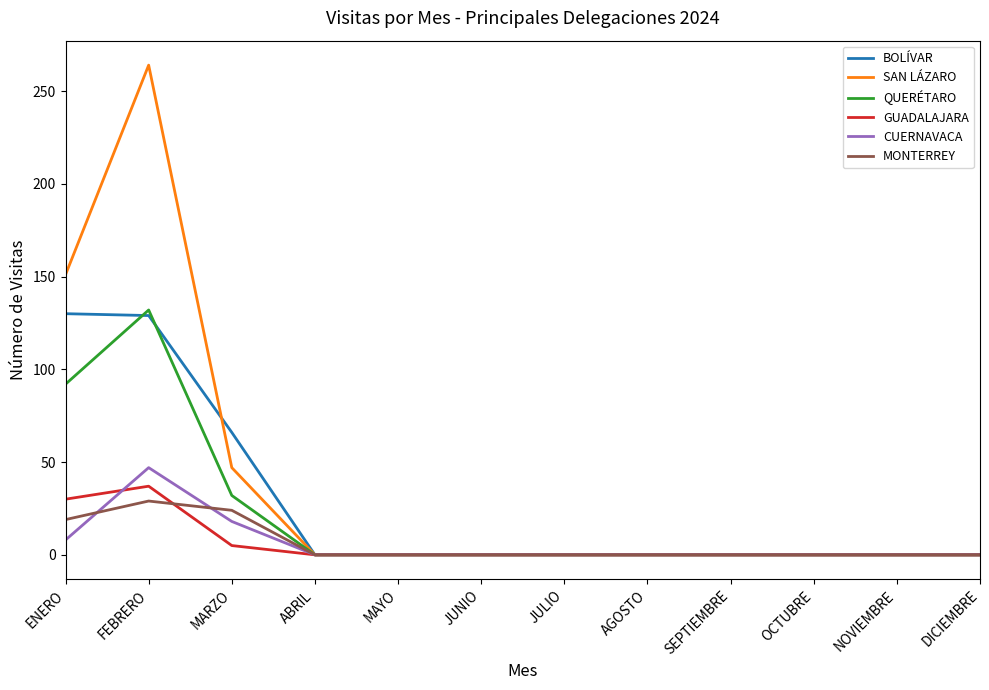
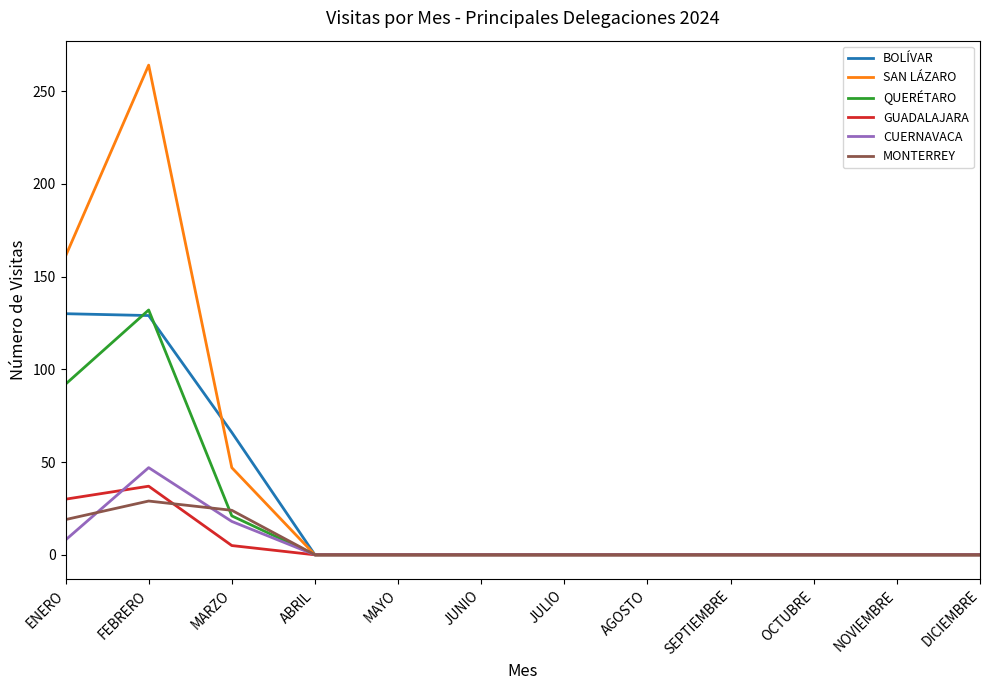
  {
    "BOLÍVAR": {
      "ENERO": 130,
      "FEBRERO": 129,
      "MARZO": 66
    },
    "SAN LÁZARO": {
-     "ENERO": 151,
+     "ENERO": 161,
      "FEBRERO": 264,
      "MARZO": 47
    },
    "QUERÉTARO": {
      "ENERO": 92,
      "FEBRERO": 132,
-     "MARZO": 32
+     "MARZO": 21
    },
    "GUADALAJARA": {
      "ENERO": 30,
      "FEBRERO": 37,
      "MARZO": 5
    },
    "CUERNAVACA": {
      "ENERO": 8,
      "FEBRERO": 47,
      "MARZO": 18
    },
    "MONTERREY": {
      "ENERO": 19,
      "FEBRERO": 29,
      "MARZO": 24
    }
  }
